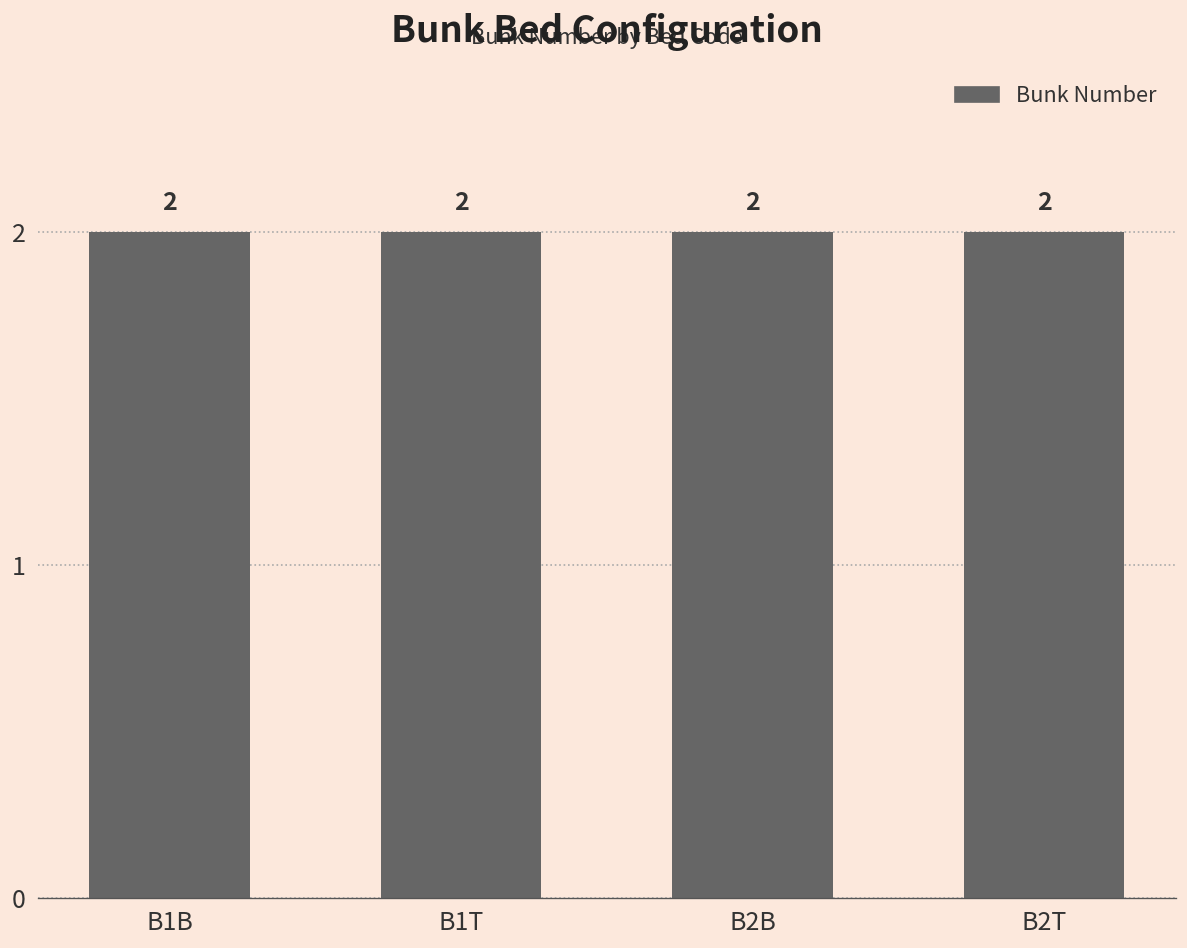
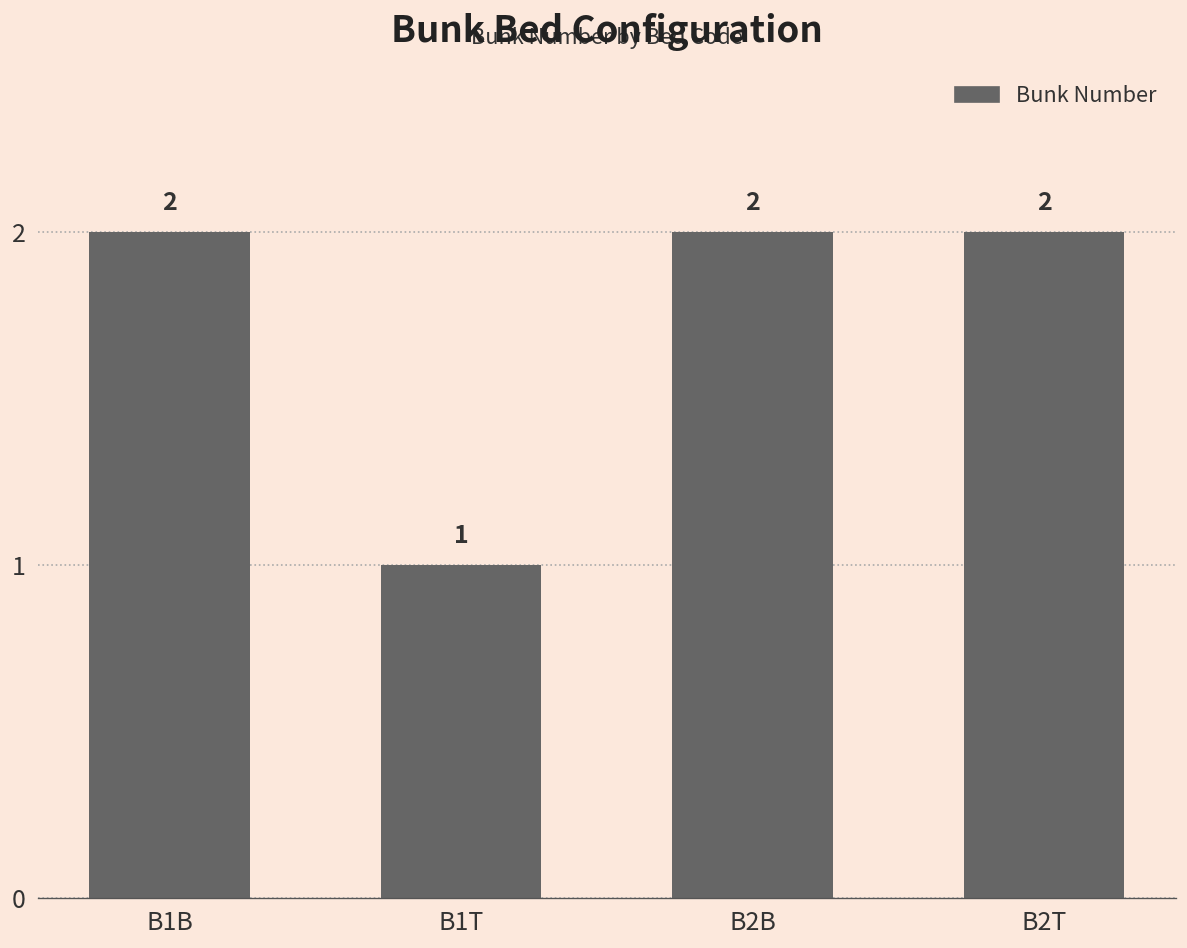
  {
    "B1B": 2,
-   "B1T": 2,
+   "B1T": 1,
    "B2B": 2,
    "B2T": 2
  }
